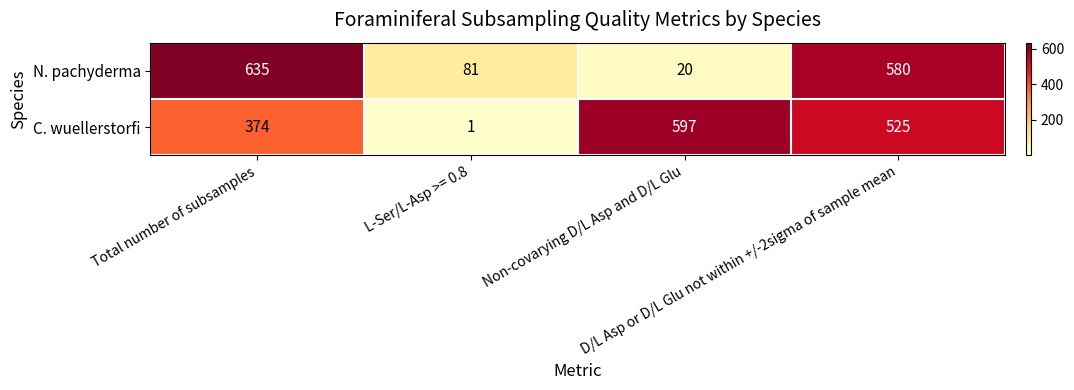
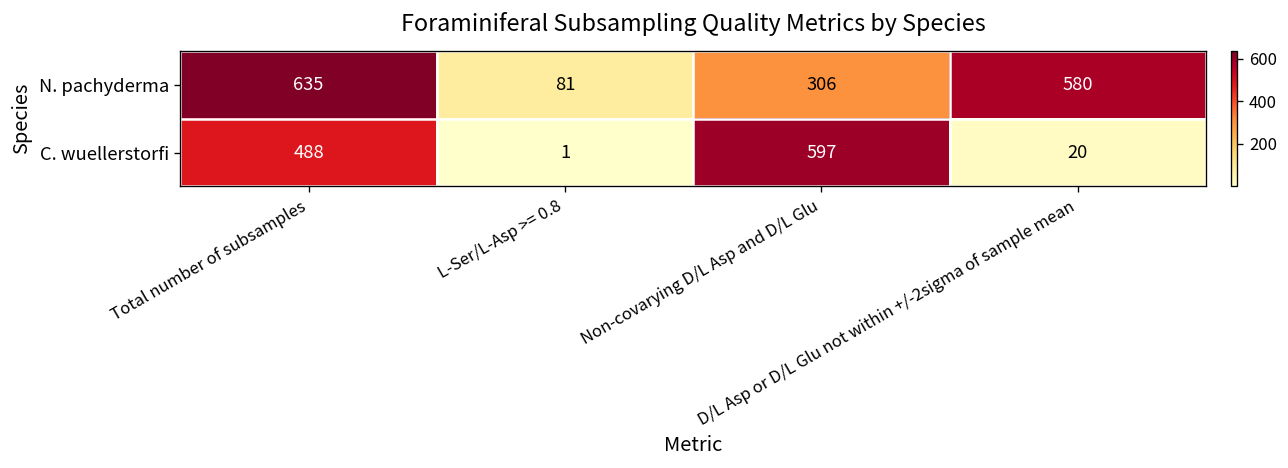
  {
    "N. pachyderma": {
      "Total number of subsamples": 635,
      "L-Ser/L-Asp >= 0.8": 81,
-     "Non-covarying D/L Asp and D/L Glu": 20,
+     "Non-covarying D/L Asp and D/L Glu": 306,
      "D/L Asp or D/L Glu not within +/-2sigma of sample mean": 580
    },
    "C. wuellerstorfi": {
-     "Total number of subsamples": 374,
+     "Total number of subsamples": 488,
      "L-Ser/L-Asp >= 0.8": 1,
      "Non-covarying D/L Asp and D/L Glu": 597,
-     "D/L Asp or D/L Glu not within +/-2sigma of sample mean": 525
+     "D/L Asp or D/L Glu not within +/-2sigma of sample mean": 20
    }
  }
